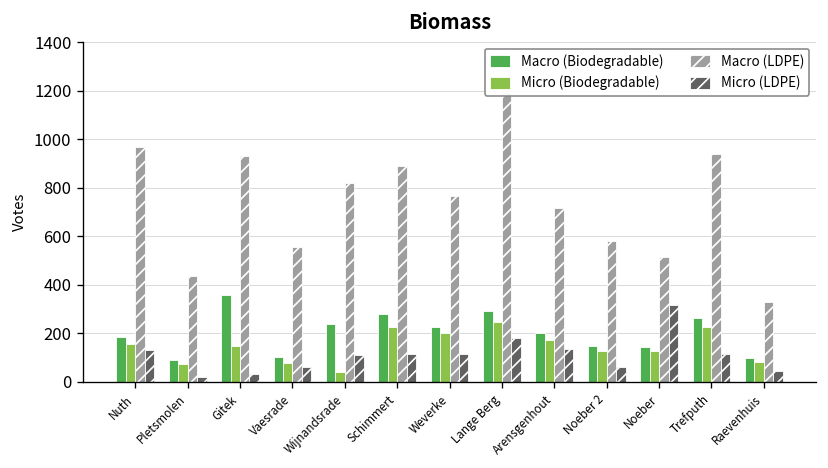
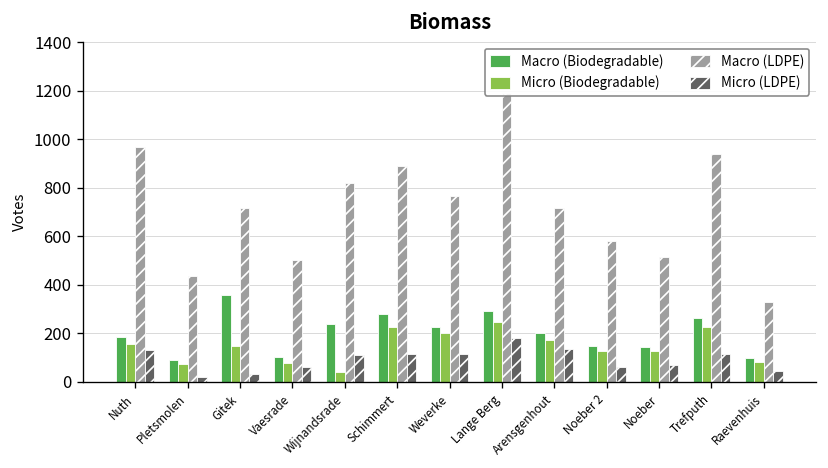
  {
    "Macro (Biodegradable)": {
      "Nuth": 190,
      "Pletsmolen": 90,
      "Gitek": 360,
      "Vaesrade": 100,
      "Wijnandsrade": 240,
      "Schimmert": 280,
      "Weverke": 230,
      "Lange Berg": 290,
      "Arensgenhout": 200,
      "Noeber 2": 150,
      "Noeber": 140,
      "Trefputh": 260,
      "Raevenhuis": 100
    },
    "Micro (Biodegradable)": {
      "Nuth": 150,
      "Pletsmolen": 70,
      "Gitek": 150,
      "Vaesrade": 80,
      "Wijnandsrade": 40,
      "Schimmert": 230,
      "Weverke": 200,
      "Lange Berg": 250,
      "Arensgenhout": 170,
      "Noeber 2": 130,
      "Noeber": 130,
      "Trefputh": 230,
      "Raevenhuis": 80
    },
    "Macro (LDPE)": {
      "Nuth": 970,
      "Pletsmolen": 440,
-     "Gitek": 930,
-     "Vaesrade": 560,
+     "Gitek": 720,
+     "Vaesrade": 500,
      "Wijnandsrade": 820,
      "Schimmert": 890,
      "Weverke": 770,
      "Lange Berg": 1190,
      "Arensgenhout": 720,
      "Noeber 2": 580,
      "Noeber": 520,
      "Trefputh": 940,
      "Raevenhuis": 330
    },
    "Micro (LDPE)": {
      "Nuth": 130,
      "Pletsmolen": 20,
      "Gitek": 30,
      "Vaesrade": 60,
      "Wijnandsrade": 110,
      "Schimmert": 120,
      "Weverke": 110,
      "Lange Berg": 180,
      "Arensgenhout": 140,
      "Noeber 2": 60,
-     "Noeber": 320,
+     "Noeber": 70,
      "Trefputh": 120,
      "Raevenhuis": 50
    }
  }
